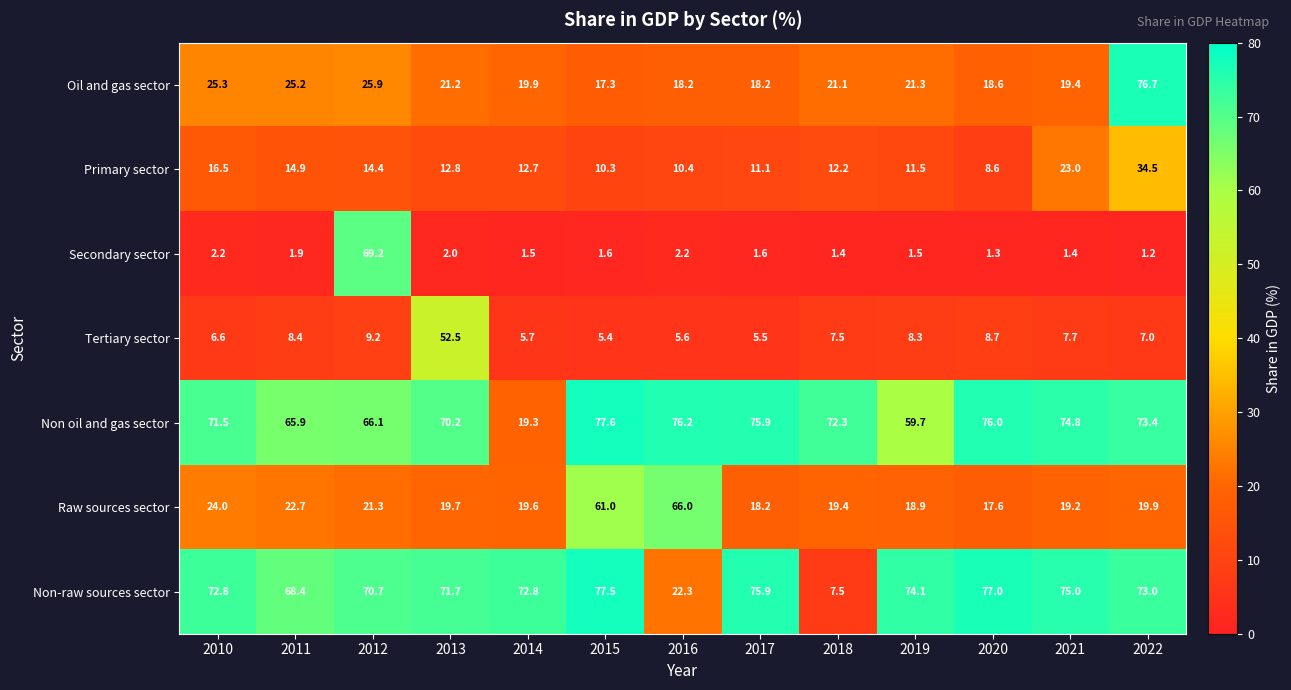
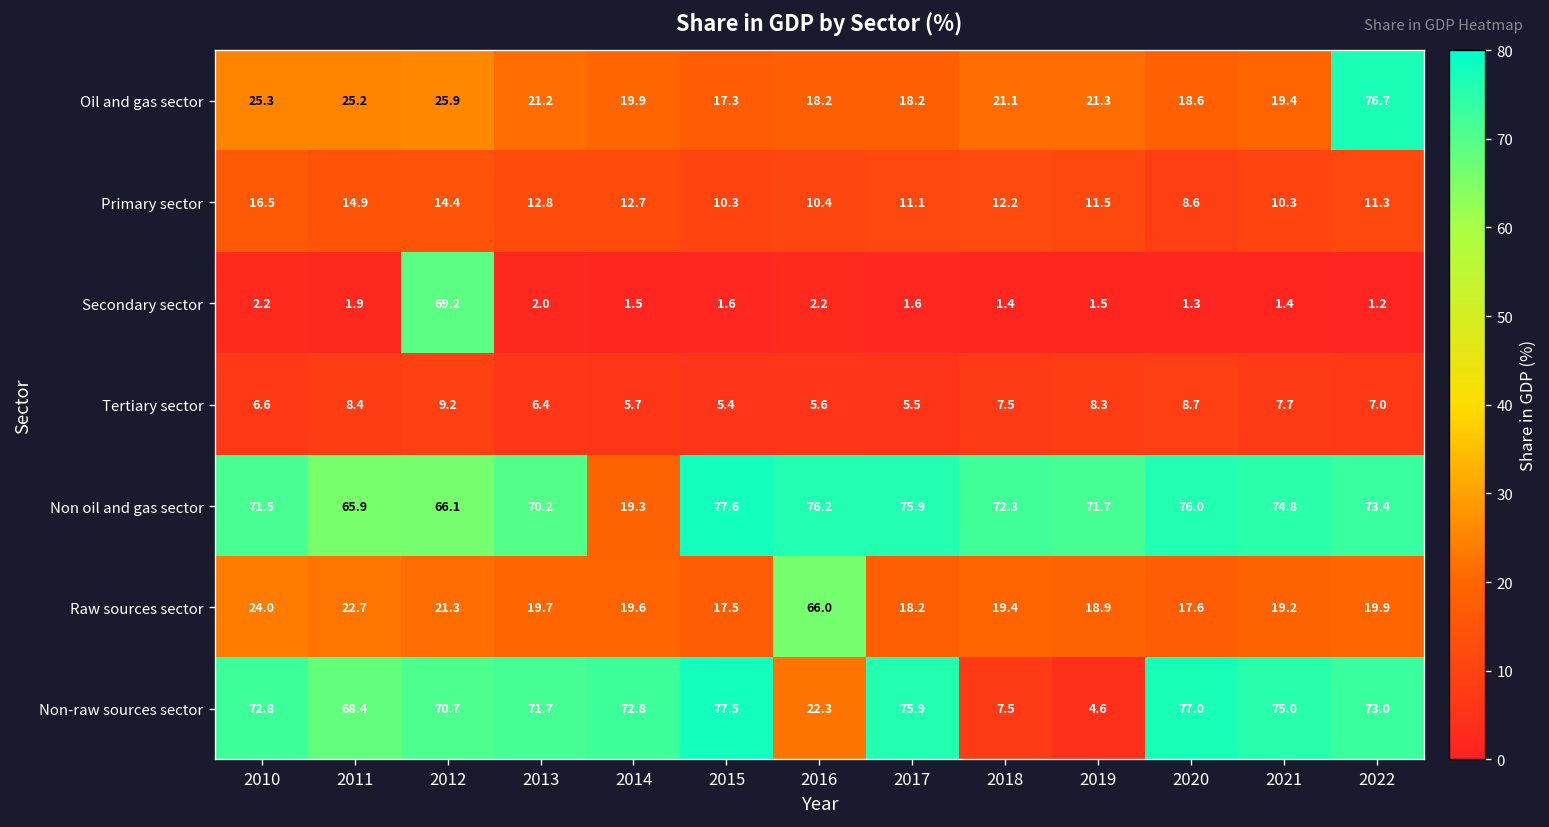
  {
    "Oil and gas sector": {
      "2010": 25.3,
      "2011": 25.2,
      "2012": 25.9,
      "2013": 21.2,
      "2014": 19.9,
      "2015": 17.3,
      "2016": 18.2,
      "2017": 18.2,
      "2018": 21.1,
      "2019": 21.3,
      "2020": 18.6,
      "2021": 19.4,
      "2022": 76.7
    },
    "Primary sector": {
      "2010": 16.5,
      "2011": 14.9,
      "2012": 14.4,
      "2013": 12.8,
      "2014": 12.7,
      "2015": 10.3,
      "2016": 10.4,
      "2017": 11.1,
      "2018": 12.2,
      "2019": 11.5,
      "2020": 8.6,
-     "2021": 23.0,
-     "2022": 34.5
+     "2021": 10.3,
+     "2022": 11.3
    },
    "Secondary sector": {
      "2010": 2.2,
      "2011": 1.9,
      "2012": 69.2,
      "2013": 2.0,
      "2014": 1.5,
      "2015": 1.6,
      "2016": 2.2,
      "2017": 1.6,
      "2018": 1.4,
      "2019": 1.5,
      "2020": 1.3,
      "2021": 1.4,
      "2022": 1.2
    },
    "Tertiary sector": {
      "2010": 6.6,
      "2011": 8.4,
      "2012": 9.2,
-     "2013": 52.5,
+     "2013": 6.4,
      "2014": 5.7,
      "2015": 5.4,
      "2016": 5.6,
      "2017": 5.5,
      "2018": 7.5,
      "2019": 8.3,
      "2020": 8.7,
      "2021": 7.7,
      "2022": 7.0
    },
    "Non oil and gas sector": {
      "2010": 71.5,
      "2011": 65.9,
      "2012": 66.1,
      "2013": 70.2,
      "2014": 19.3,
      "2015": 77.6,
      "2016": 76.2,
      "2017": 75.9,
      "2018": 72.3,
-     "2019": 59.7,
+     "2019": 71.7,
      "2020": 76.0,
      "2021": 74.8,
      "2022": 73.4
    },
    "Raw sources sector": {
      "2010": 24.0,
      "2011": 22.7,
      "2012": 21.3,
      "2013": 19.7,
      "2014": 19.6,
-     "2015": 61.0,
+     "2015": 17.5,
      "2016": 66.0,
      "2017": 18.2,
      "2018": 19.4,
      "2019": 18.9,
      "2020": 17.6,
      "2021": 19.2,
      "2022": 19.9
    },
    "Non-raw sources sector": {
      "2010": 72.8,
      "2011": 68.4,
      "2012": 70.7,
      "2013": 71.7,
      "2014": 72.8,
      "2015": 77.5,
      "2016": 22.3,
      "2017": 75.9,
      "2018": 7.5,
-     "2019": 74.1,
+     "2019": 4.6,
      "2020": 77.0,
      "2021": 75.0,
      "2022": 73.0
    }
  }
